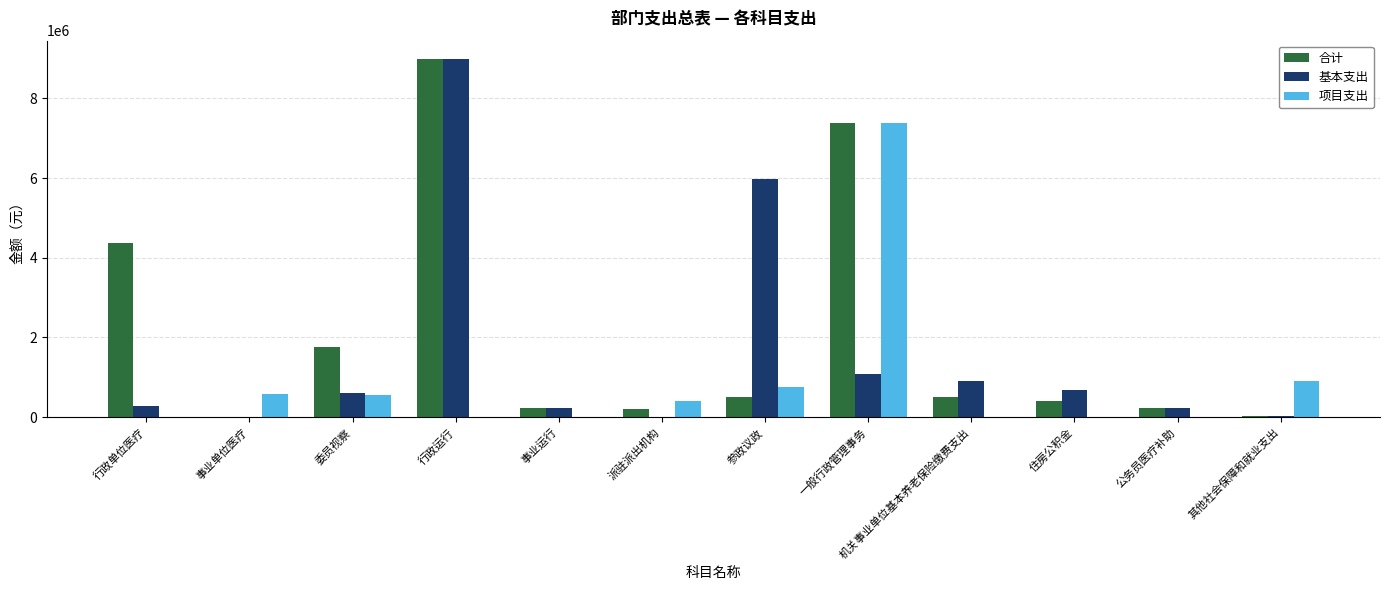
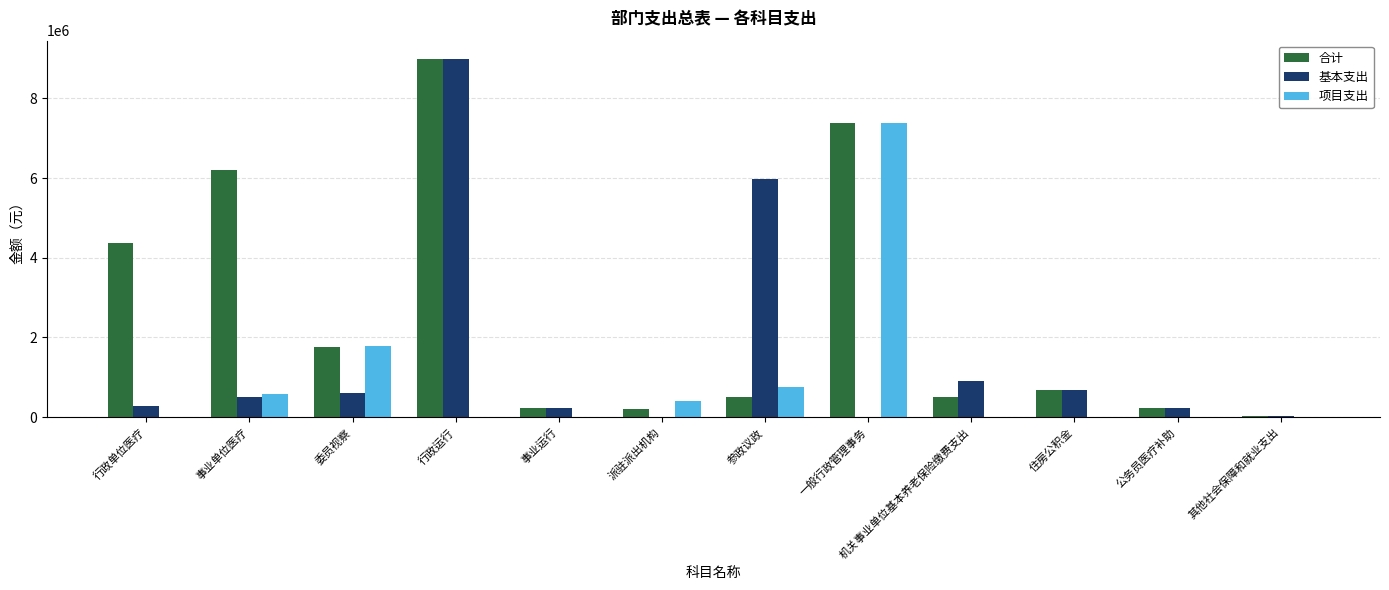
  {
    "合计": {
      "行政单位医疗": 4400000,
-     "事业单位医疗": 0,
+     "事业单位医疗": 6200000,
      "委员视察": 1800000,
      "行政运行": 9000000,
      "事业运行": 200000,
      "派驻派出机构": 200000,
      "参政议政": 500000,
      "一般行政管理事务": 7400000,
      "机关事业单位基本养老保险缴费支出": 500000,
-     "住房公积金": 400000,
+     "住房公积金": 700000,
      "公务员医疗补助": 200000
    },
    "基本支出": {
      "行政单位医疗": 300000,
-     "事业单位医疗": 0,
+     "事业单位医疗": 500000,
      "委员视察": 600000,
      "行政运行": 9000000,
      "事业运行": 200000,
      "派驻派出机构": 0,
      "参政议政": 6000000,
-     "一般行政管理事务": 1100000,
+     "一般行政管理事务": 0,
      "机关事业单位基本养老保险缴费支出": 900000,
      "住房公积金": 700000,
      "公务员医疗补助": 200000
    },
    "项目支出": {
      "行政单位医疗": 0,
      "事业单位医疗": 600000,
-     "委员视察": 600000,
+     "委员视察": 1800000,
      "行政运行": 0,
      "事业运行": 0,
      "派驻派出机构": 400000,
      "参政议政": 800000,
      "一般行政管理事务": 7400000,
      "机关事业单位基本养老保险缴费支出": 0,
      "住房公积金": 0,
      "公务员医疗补助": 0,
-     "其他社会保障和就业支出": 900000
+     "其他社会保障和就业支出": 0
    }
  }
